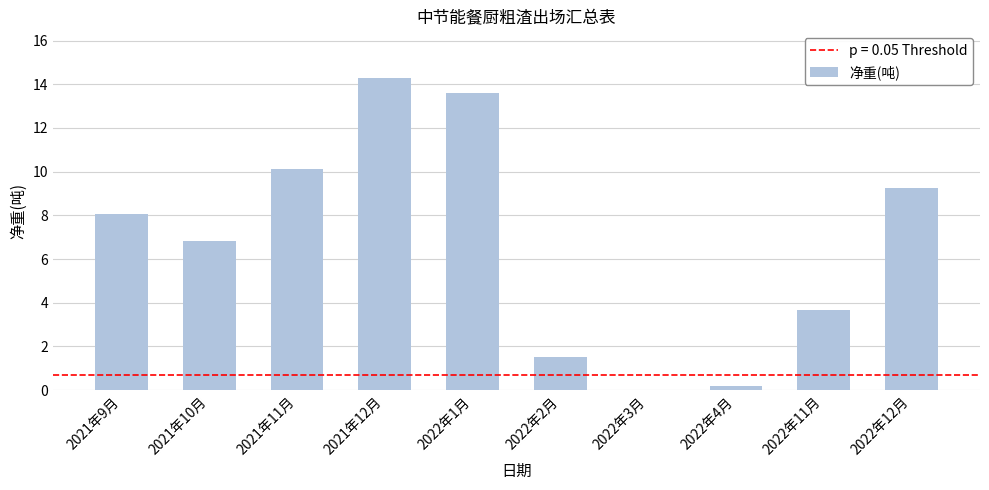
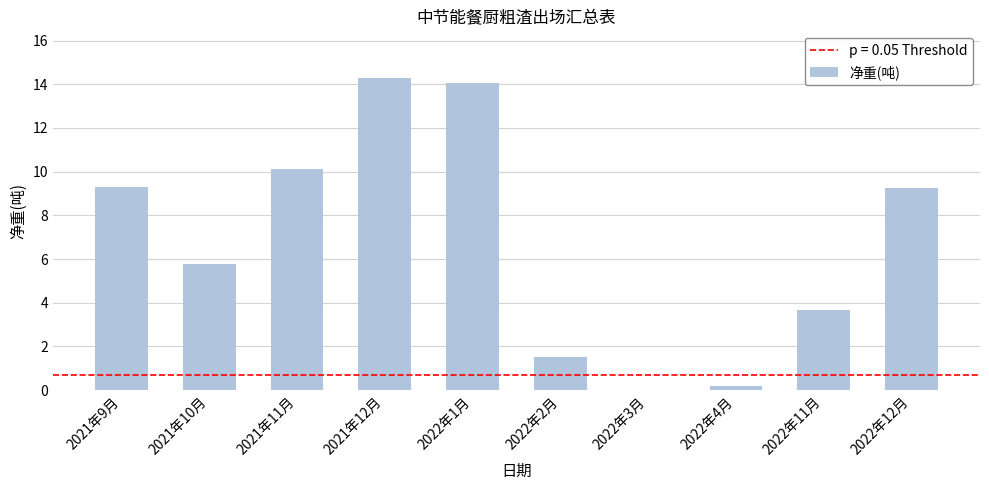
  {
-   "2021年9月": 8.1,
-   "2021年10月": 6.8,
+   "2021年9月": 9.3,
+   "2021年10月": 5.8,
    "2021年11月": 10.1,
    "2021年12月": 14.3,
-   "2022年1月": 13.6,
+   "2022年1月": 14.1,
    "2022年2月": 1.5,
    "2022年3月": 0.0,
    "2022年4月": 0.2,
    "2022年11月": 3.7,
    "2022年12月": 9.3
  }
